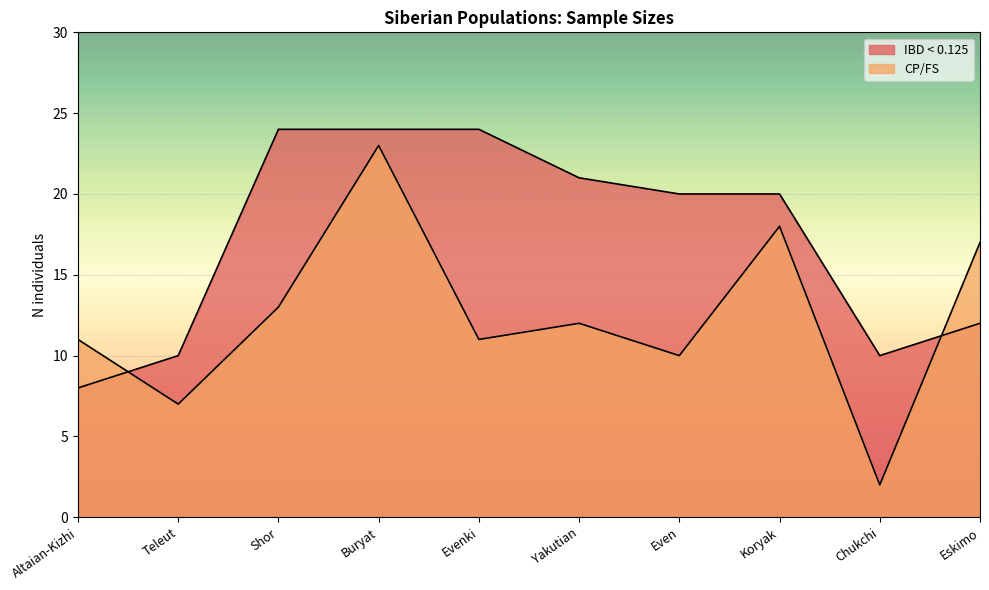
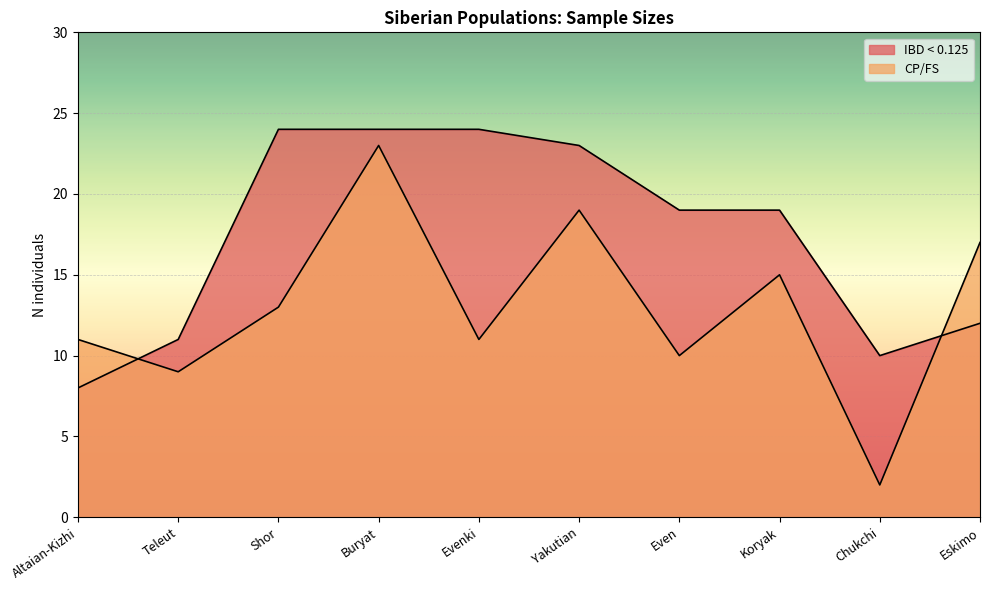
  {
    "IBD < 0.125": {
      "Altaian-Kizhi": 8,
-     "Teleut": 10,
+     "Teleut": 11,
      "Shor": 24,
      "Buryat": 24,
      "Evenki": 24,
-     "Yakutian": 21,
-     "Even": 20,
-     "Koryak": 20,
+     "Yakutian": 23,
+     "Even": 19,
+     "Koryak": 19,
      "Chukchi": 10,
      "Eskimo": 12
    },
    "CP/FS": {
      "Altaian-Kizhi": 11,
-     "Teleut": 7,
+     "Teleut": 9,
      "Shor": 13,
      "Buryat": 23,
      "Evenki": 11,
-     "Yakutian": 12,
+     "Yakutian": 19,
      "Even": 10,
-     "Koryak": 18,
+     "Koryak": 15,
      "Chukchi": 2,
      "Eskimo": 17
    }
  }
